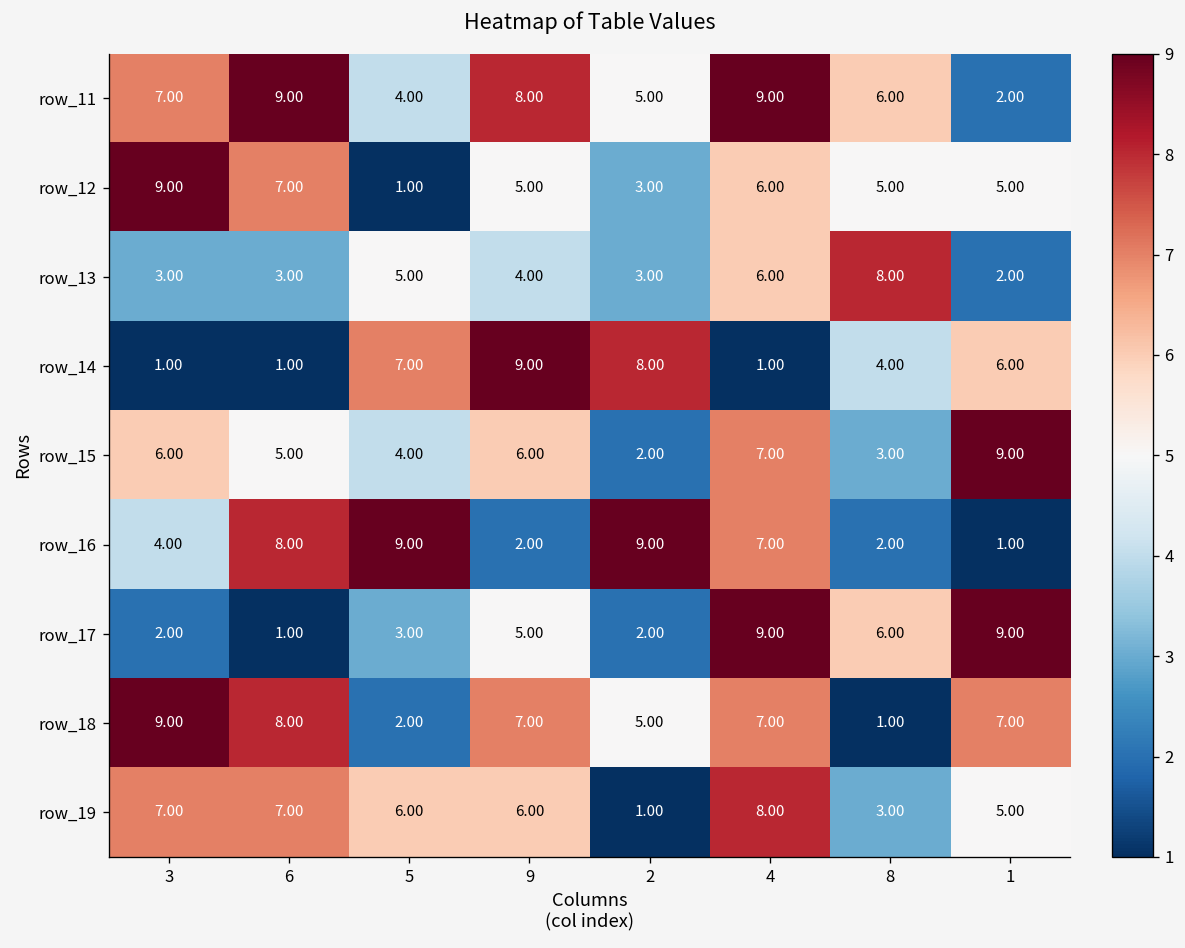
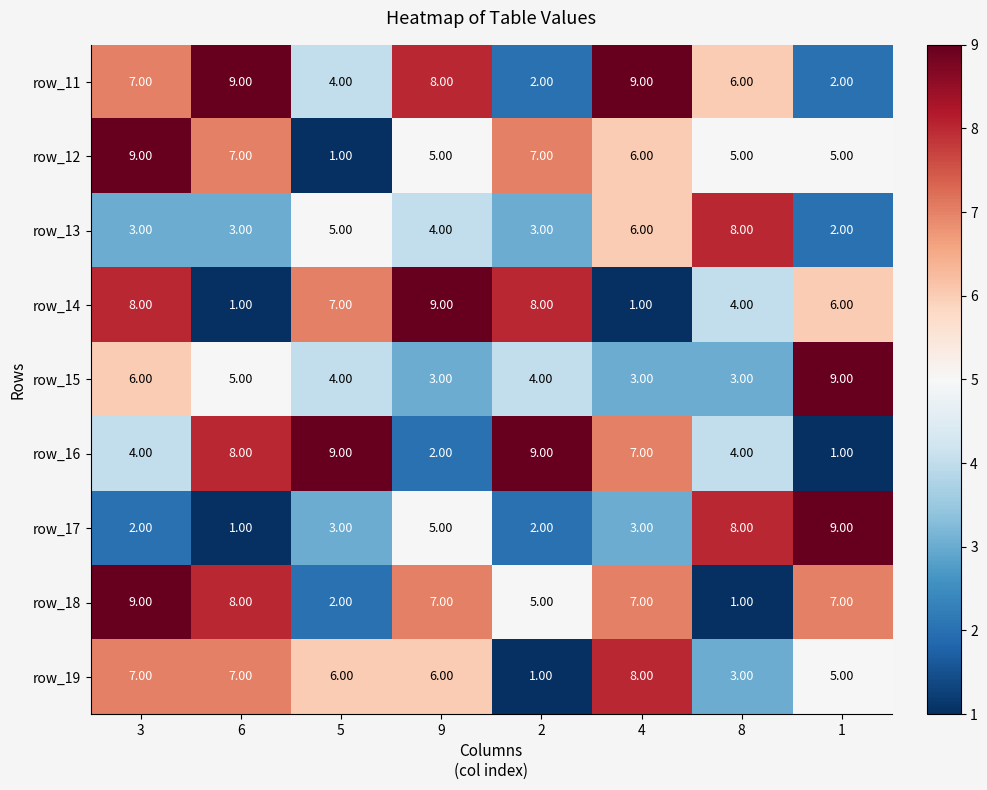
  {
    "row_11": {
      "3": 7.00,
      "6": 9.00,
      "5": 4.00,
      "9": 8.00,
-     "2": 5.00,
+     "2": 2.00,
      "4": 9.00,
      "8": 6.00,
      "1": 2.00
    },
    "row_12": {
      "3": 9.00,
      "6": 7.00,
      "5": 1.00,
      "9": 5.00,
-     "2": 3.00,
+     "2": 7.00,
      "4": 6.00,
      "8": 5.00,
      "1": 5.00
    },
    "row_13": {
      "3": 3.00,
      "6": 3.00,
      "5": 5.00,
      "9": 4.00,
      "2": 3.00,
      "4": 6.00,
      "8": 8.00,
      "1": 2.00
    },
    "row_14": {
-     "3": 1.00,
+     "3": 8.00,
      "6": 1.00,
      "5": 7.00,
      "9": 9.00,
      "2": 8.00,
      "4": 1.00,
      "8": 4.00,
      "1": 6.00
    },
    "row_15": {
      "3": 6.00,
      "6": 5.00,
      "5": 4.00,
-     "9": 6.00,
-     "2": 2.00,
-     "4": 7.00,
+     "9": 3.00,
+     "2": 4.00,
+     "4": 3.00,
      "8": 3.00,
      "1": 9.00
    },
    "row_16": {
      "3": 4.00,
      "6": 8.00,
      "5": 9.00,
      "9": 2.00,
      "2": 9.00,
      "4": 7.00,
-     "8": 2.00,
+     "8": 4.00,
      "1": 1.00
    },
    "row_17": {
      "3": 2.00,
      "6": 1.00,
      "5": 3.00,
      "9": 5.00,
      "2": 2.00,
-     "4": 9.00,
-     "8": 6.00,
+     "4": 3.00,
+     "8": 8.00,
      "1": 9.00
    },
    "row_18": {
      "3": 9.00,
      "6": 8.00,
      "5": 2.00,
      "9": 7.00,
      "2": 5.00,
      "4": 7.00,
      "8": 1.00,
      "1": 7.00
    },
    "row_19": {
      "3": 7.00,
      "6": 7.00,
      "5": 6.00,
      "9": 6.00,
      "2": 1.00,
      "4": 8.00,
      "8": 3.00,
      "1": 5.00
    }
  }
